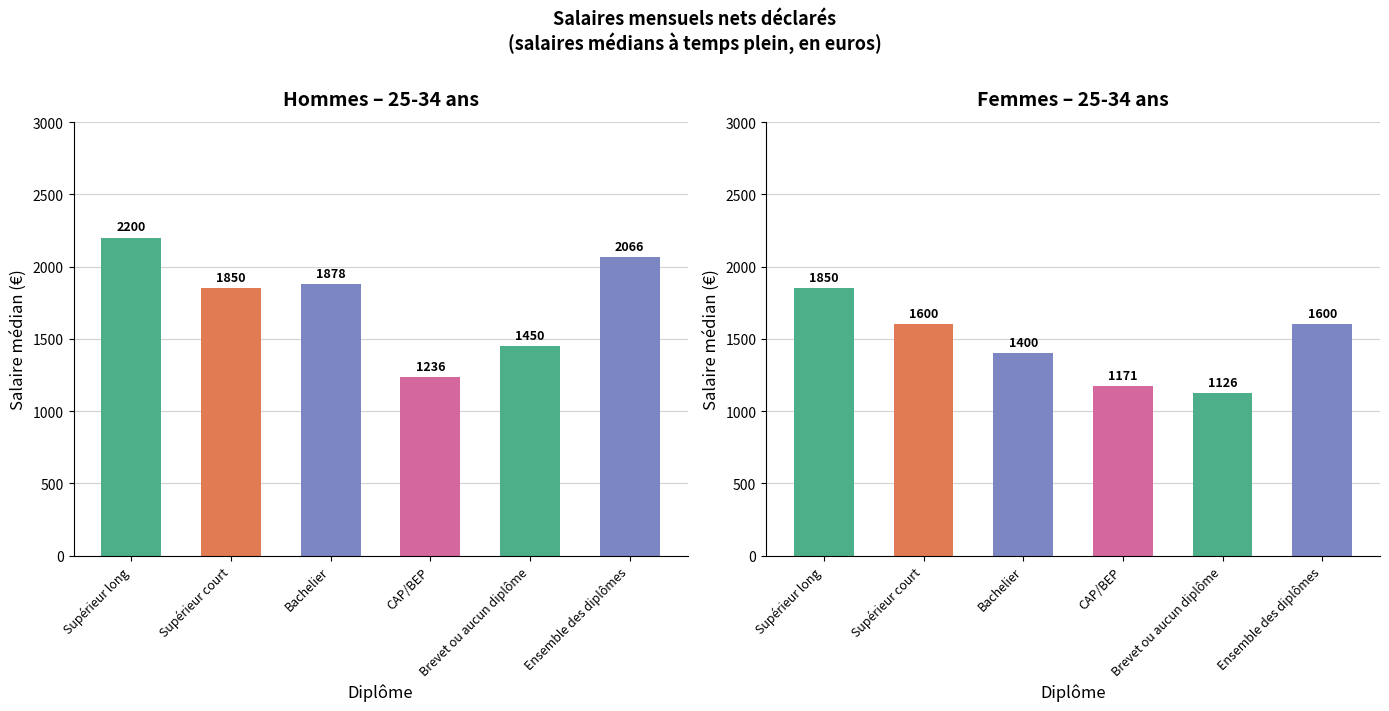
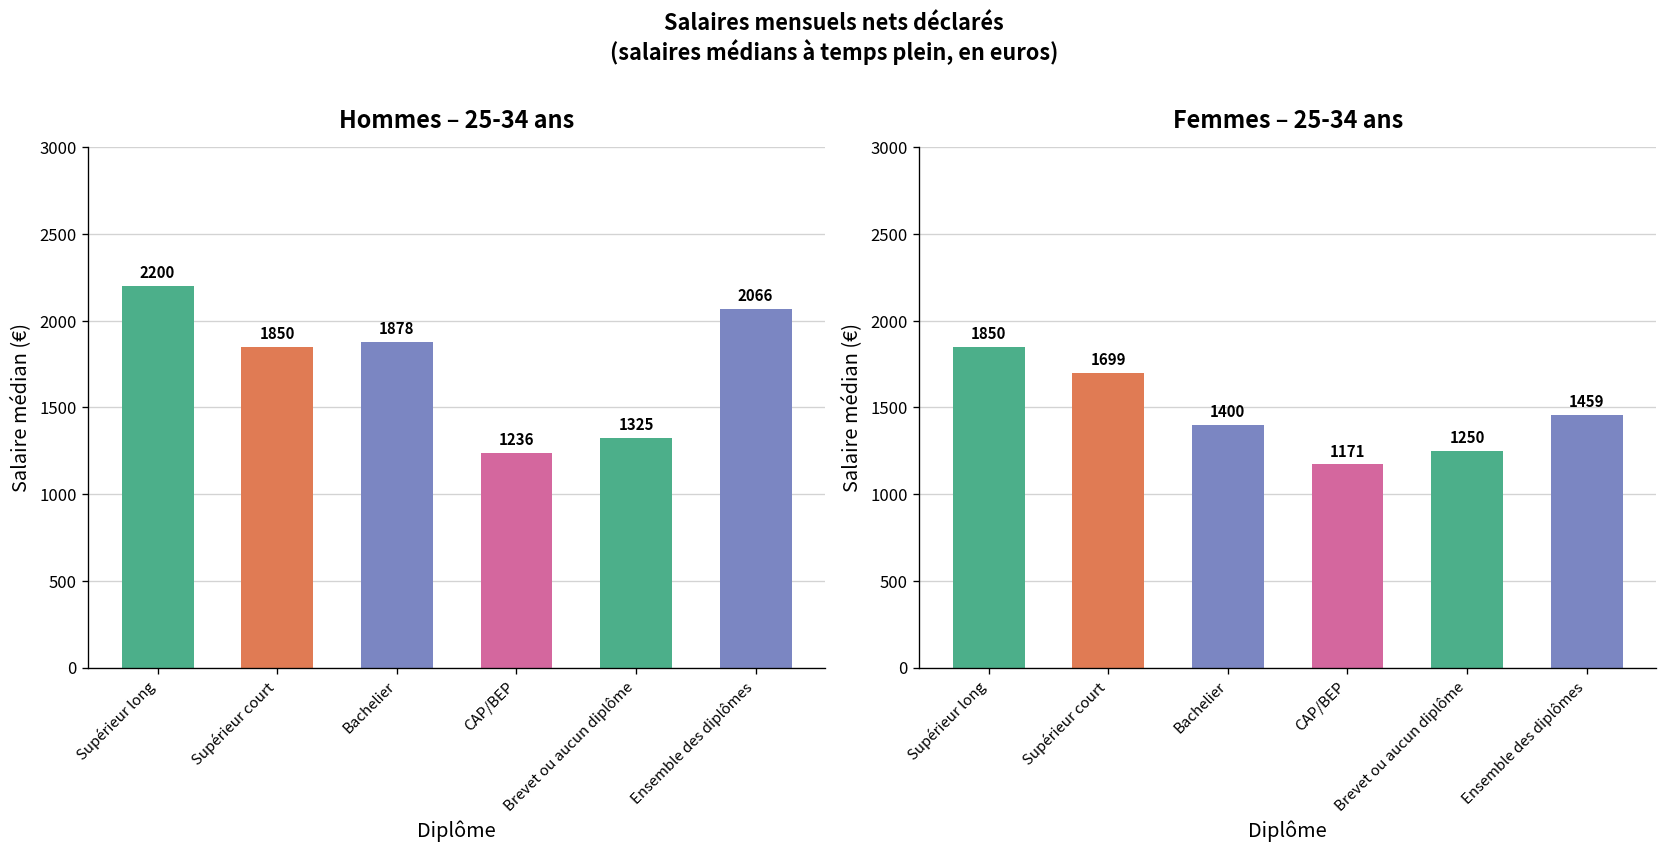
  {
    "Hommes – 25-34 ans": {
      "Supérieur long": 2200,
      "Supérieur court": 1850,
      "Bachelier": 1878,
      "CAP/BEP": 1236,
-     "Brevet ou aucun diplôme": 1450,
+     "Brevet ou aucun diplôme": 1325,
      "Ensemble des diplômes": 2066
    },
    "Femmes – 25-34 ans": {
      "Supérieur long": 1850,
-     "Supérieur court": 1600,
+     "Supérieur court": 1699,
      "Bachelier": 1400,
      "CAP/BEP": 1171,
-     "Brevet ou aucun diplôme": 1126,
-     "Ensemble des diplômes": 1600
+     "Brevet ou aucun diplôme": 1250,
+     "Ensemble des diplômes": 1459
    }
  }
